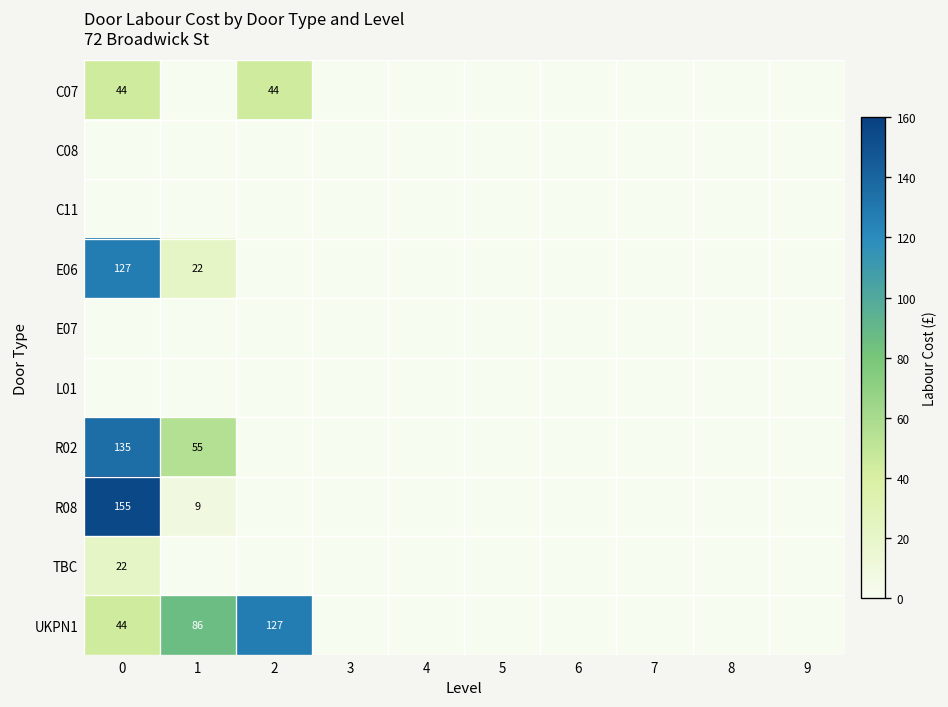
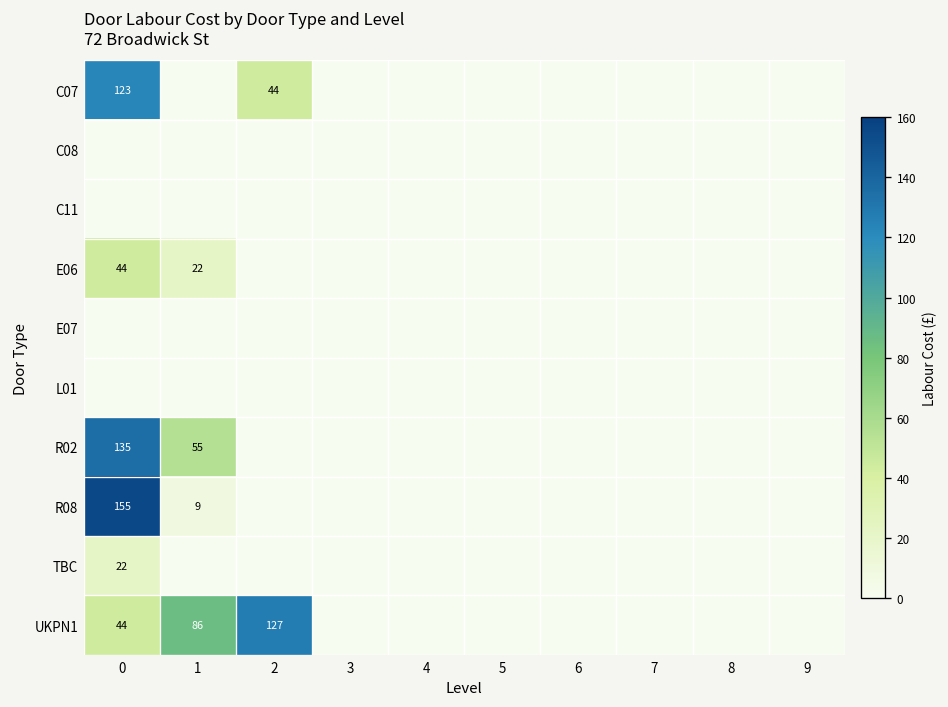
  {
    "C07": {
-     "0": 44,
+     "0": 123,
      "2": 44
    },
    "E06": {
-     "0": 127,
+     "0": 44,
      "1": 22
    },
    "R02": {
      "0": 135,
      "1": 55
    },
    "R08": {
      "0": 155,
      "1": 9
    },
    "TBC": {
      "0": 22
    },
    "UKPN1": {
      "0": 44,
      "1": 86,
      "2": 127
    }
  }
